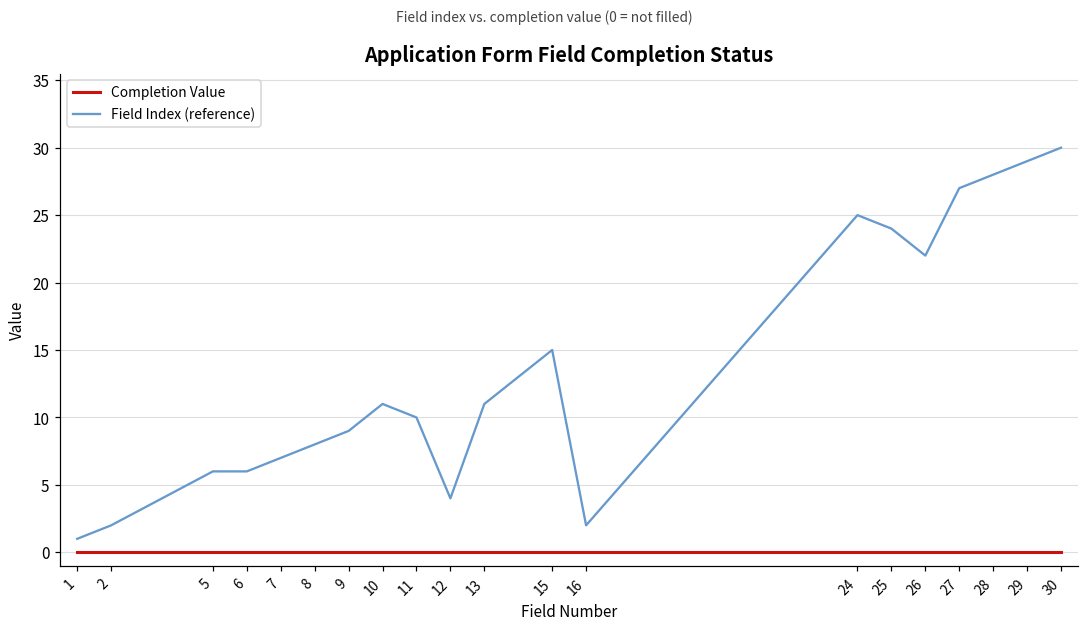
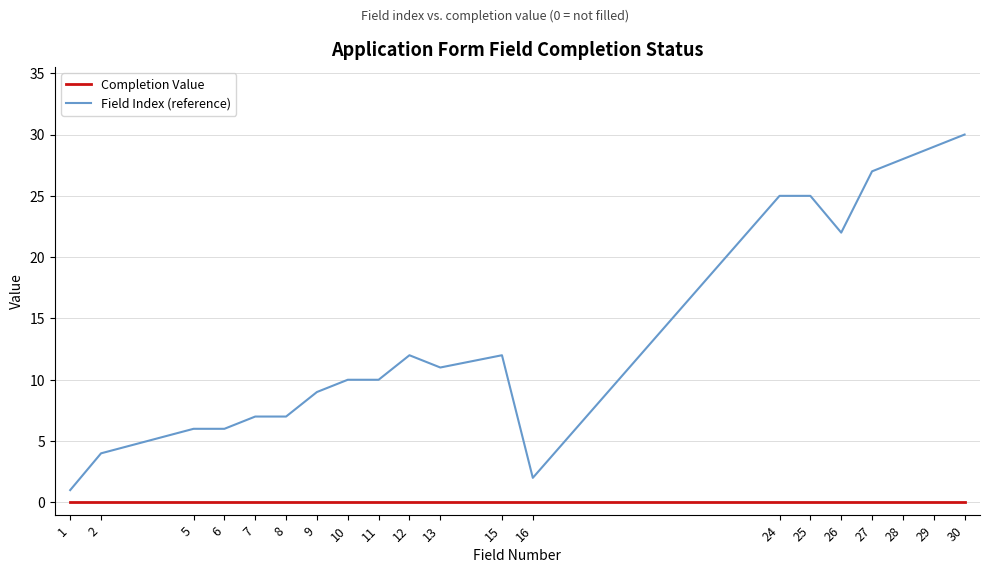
  {
    "Completion Value": {
      "1": 0,
      "2": 0,
      "5": 0,
      "6": 0,
      "7": 0,
      "8": 0,
      "9": 0,
      "10": 0,
      "11": 0,
      "12": 0,
      "13": 0,
      "15": 0,
      "16": 0,
      "24": 0,
      "25": 0,
      "26": 0,
      "27": 0,
      "28": 0,
      "29": 0,
      "30": 0
    },
    "Field Index (reference)": {
      "1": 1,
-     "2": 2,
+     "2": 4,
      "5": 6,
      "6": 6,
      "7": 7,
-     "8": 8,
+     "8": 7,
      "9": 9,
-     "10": 11,
+     "10": 10,
      "11": 10,
-     "12": 4,
+     "12": 12,
      "13": 11,
-     "15": 15,
+     "15": 12,
      "16": 2,
      "24": 25,
-     "25": 24,
+     "25": 25,
      "26": 22,
      "27": 27,
      "28": 28,
      "29": 29,
      "30": 30
    }
  }
